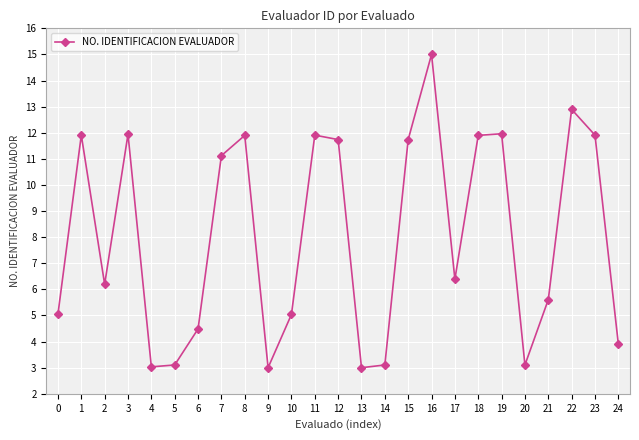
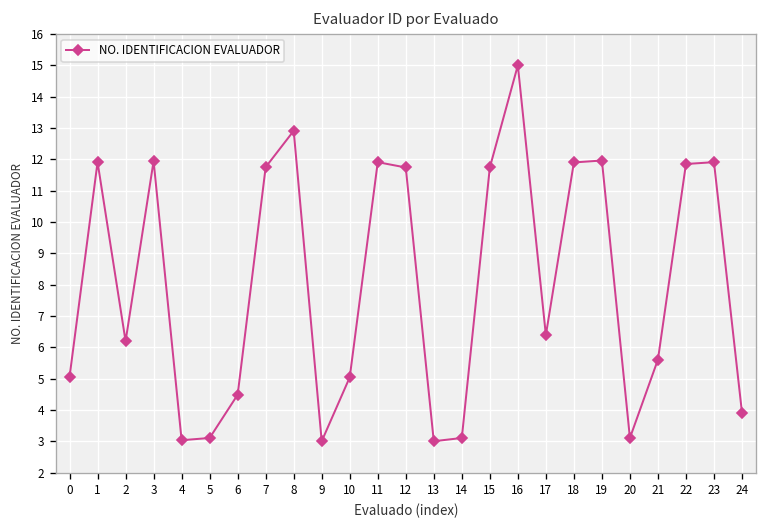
  {
    "0": 5.1,
    "1": 11.9,
    "2": 6.2,
    "3": 11.9,
    "4": 3.0,
    "5": 3.1,
    "6": 4.5,
-   "7": 11.1,
-   "8": 11.9,
+   "7": 11.8,
+   "8": 12.9,
    "9": 3.0,
    "10": 5.0,
    "11": 11.9,
    "12": 11.7,
    "13": 3.0,
    "14": 3.1,
    "15": 11.7,
    "16": 15.0,
    "17": 6.4,
    "18": 11.9,
    "19": 12.0,
    "20": 3.1,
    "21": 5.6,
-   "22": 12.9,
+   "22": 11.9,
    "23": 11.9,
    "24": 3.9
  }
